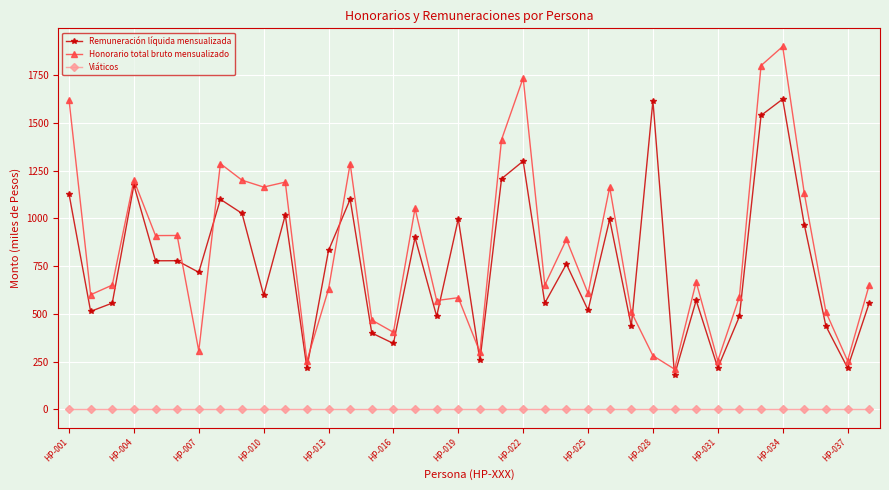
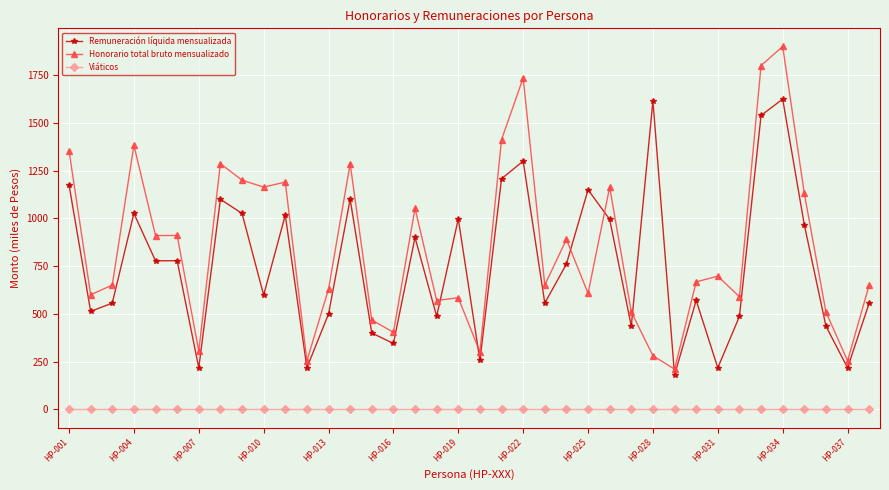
  {
    "Remuneración líquida mensualizada": {
-     "HP-001": 1130,
-     "HP-004": 1170,
-     "HP-007": 720,
+     "HP-001": 1180,
+     "HP-004": 1030,
+     "HP-007": 220,
      "HP-010": 600,
-     "HP-013": 830,
+     "HP-013": 500,
      "HP-016": 350,
      "HP-019": 1000,
      "HP-022": 1300,
-     "HP-025": 520,
+     "HP-025": 1150,
      "HP-028": 1620,
      "HP-031": 220,
      "HP-034": 1620,
      "HP-037": 220
    },
    "Honorario total bruto mensualizado": {
-     "HP-001": 1620,
-     "HP-004": 1200,
+     "HP-001": 1350,
+     "HP-004": 1380,
      "HP-007": 310,
      "HP-010": 1160,
      "HP-013": 630,
      "HP-016": 400,
      "HP-019": 580,
      "HP-022": 1740,
      "HP-025": 610,
      "HP-028": 280,
-     "HP-031": 250,
+     "HP-031": 700,
      "HP-034": 1900,
      "HP-037": 250
    },
    "Viáticos": {
      "HP-001": 0,
      "HP-004": 0,
      "HP-007": 0,
      "HP-010": 0,
      "HP-013": 0,
      "HP-016": 0,
      "HP-019": 0,
      "HP-022": 0,
      "HP-025": 0,
      "HP-028": 0,
      "HP-031": 0,
      "HP-034": 0,
      "HP-037": 0
    }
  }
